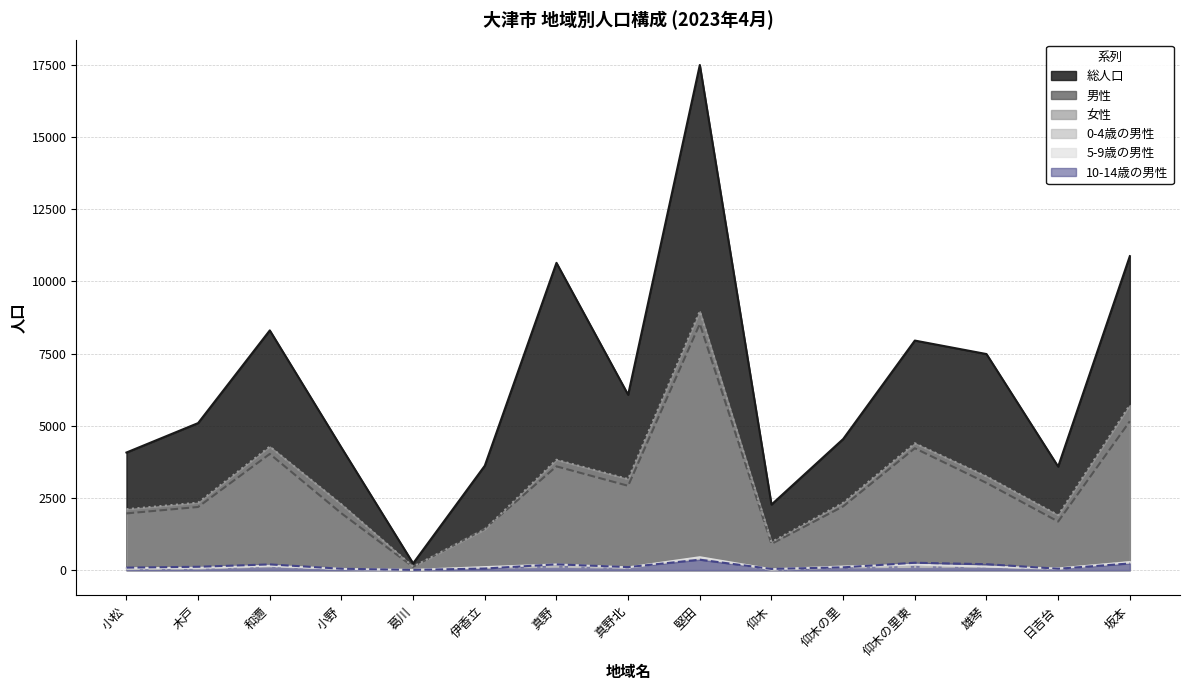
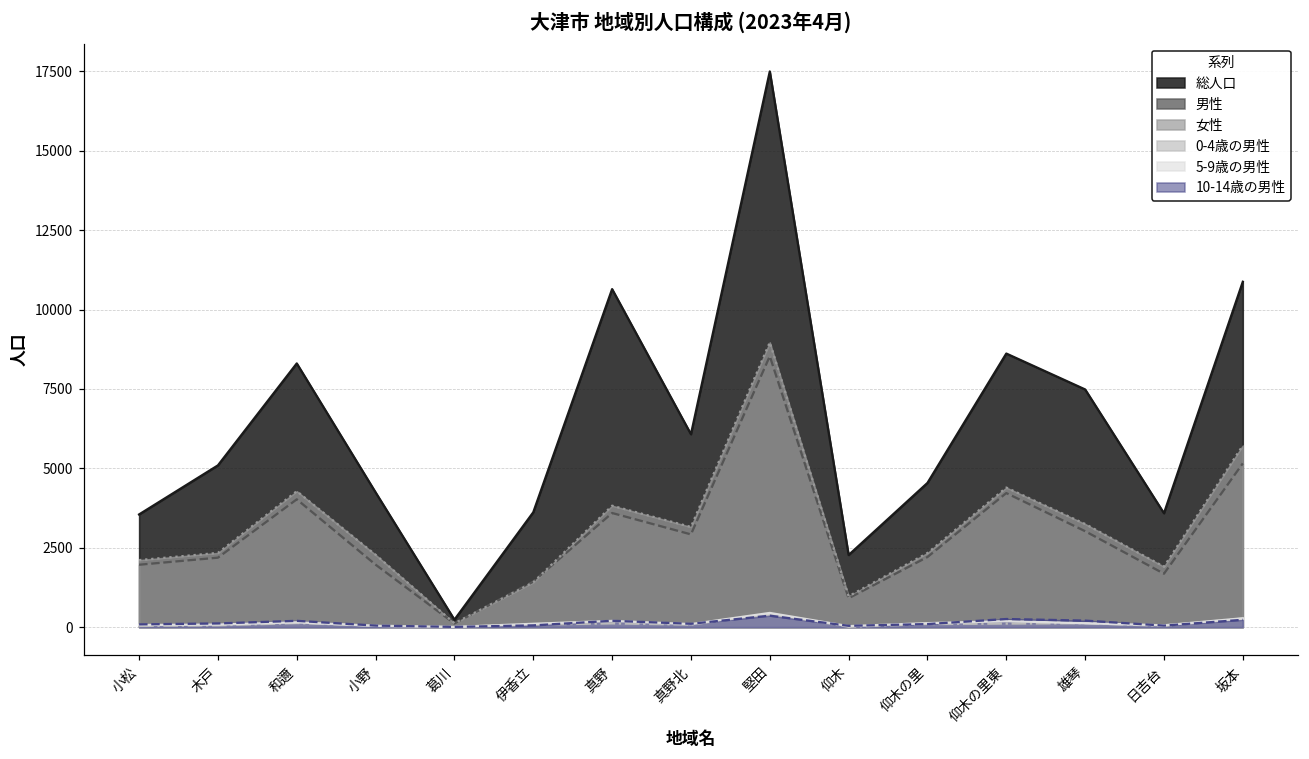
  {
    "総人口": {
-     "小松": 4100,
+     "小松": 3500,
      "木戸": 5100,
      "和邇": 8300,
      "小野": 4200,
      "葛川": 200,
      "伊香立": 3600,
      "真野": 10600,
      "真野北": 6100,
      "堅田": 17500,
      "仰木": 2300,
      "仰木の里": 4500,
-     "仰木の里東": 8000,
+     "仰木の里東": 8600,
      "雄琴": 7500,
      "日吉台": 3600,
      "坂本": 10900
    }
  }
